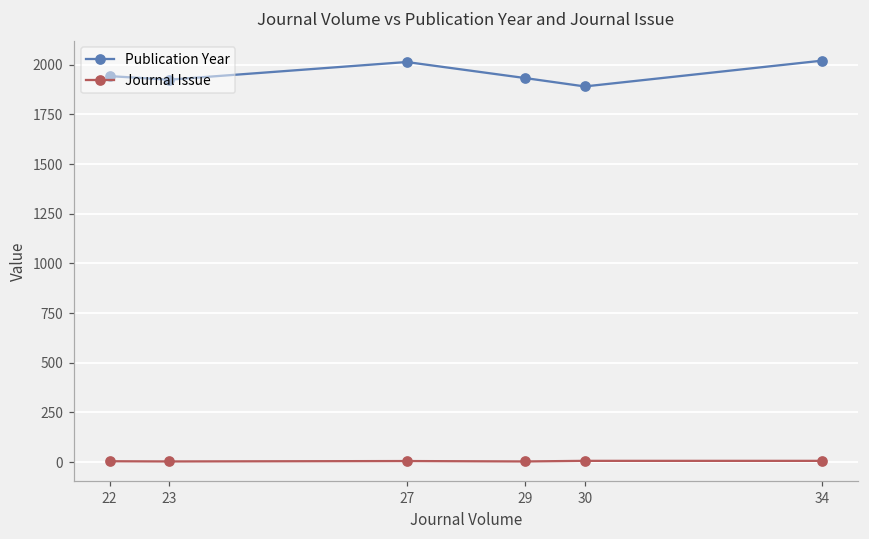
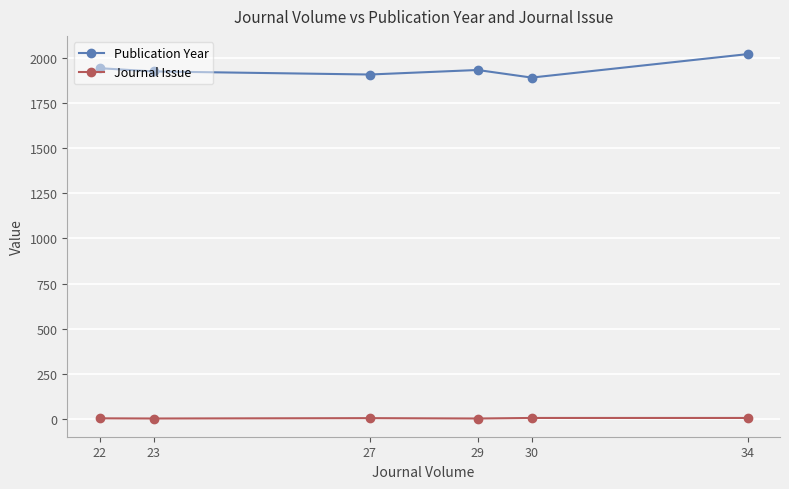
  {
    "Publication Year": {
-     "27": 2010,
+     "27": 1910,
      "29": 1930,
      "30": 1890,
      "34": 2020
    },
    "Journal Issue": {
      "22": 0,
      "23": 0,
      "27": 10,
      "29": 0,
      "30": 10,
      "34": 10
    }
  }
